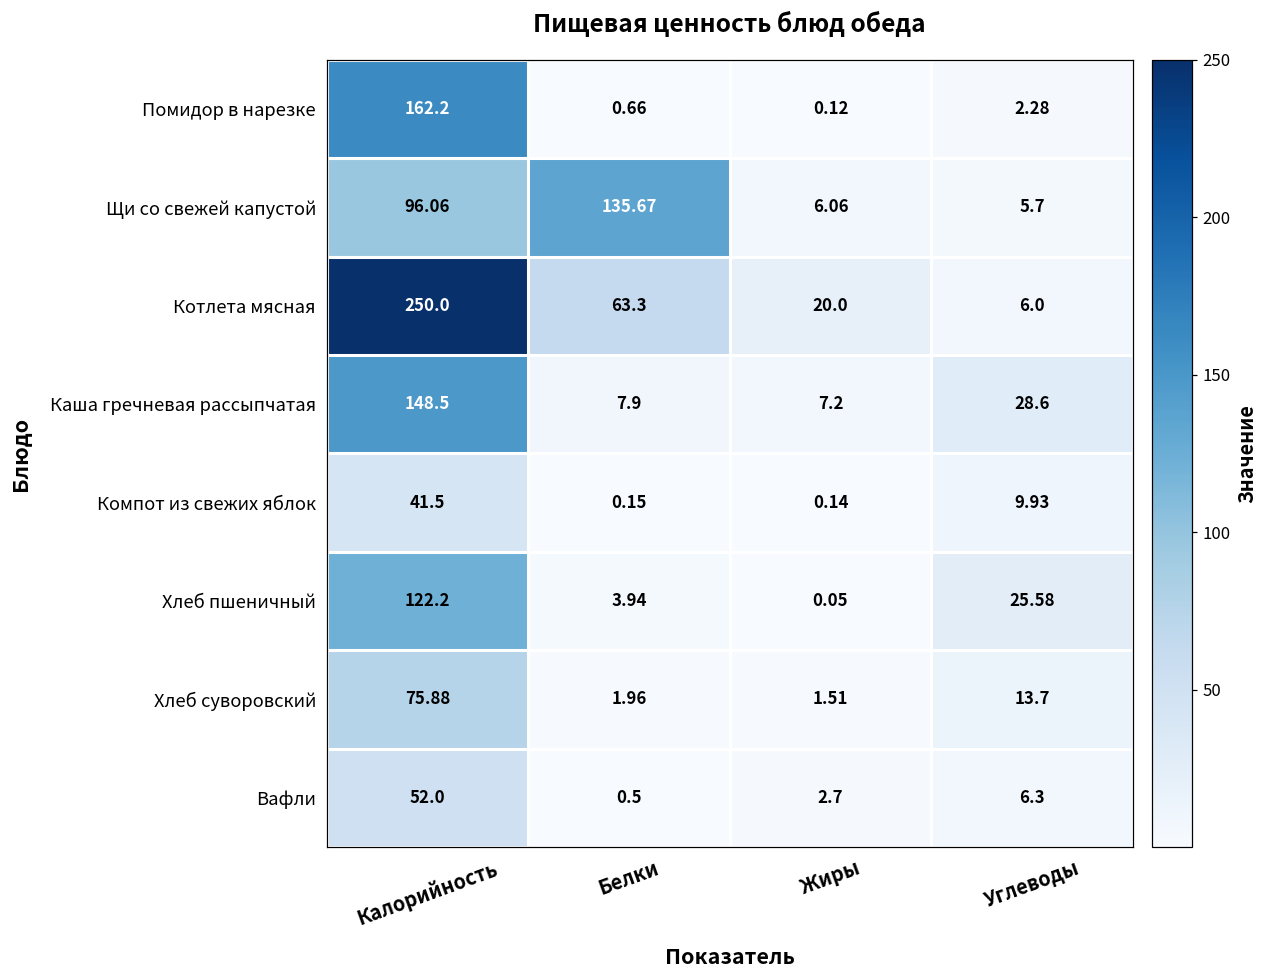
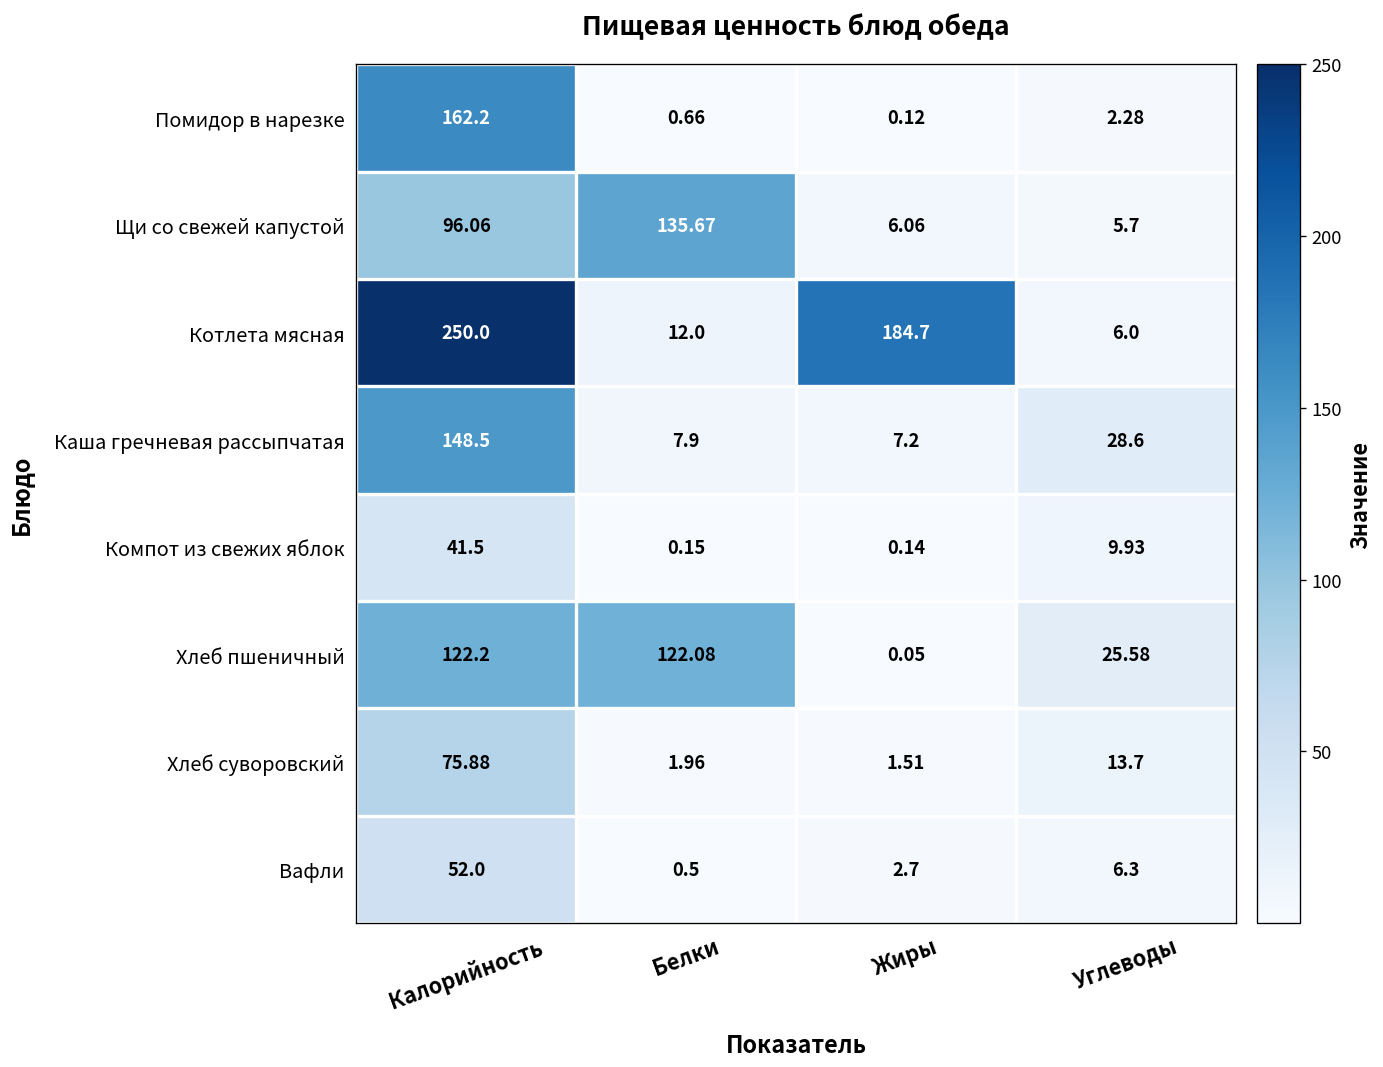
  {
    "Помидор в нарезке": {
      "Калорийность": 162.2,
      "Белки": 0.66,
      "Жиры": 0.12,
      "Углеводы": 2.28
    },
    "Щи со свежей капустой": {
      "Калорийность": 96.06,
      "Белки": 135.67,
      "Жиры": 6.06,
      "Углеводы": 5.7
    },
    "Котлета мясная": {
      "Калорийность": 250.0,
-     "Белки": 63.3,
-     "Жиры": 20.0,
+     "Белки": 12.0,
+     "Жиры": 184.7,
      "Углеводы": 6.0
    },
    "Каша гречневая рассыпчатая": {
      "Калорийность": 148.5,
      "Белки": 7.9,
      "Жиры": 7.2,
      "Углеводы": 28.6
    },
    "Компот из свежих яблок": {
      "Калорийность": 41.5,
      "Белки": 0.15,
      "Жиры": 0.14,
      "Углеводы": 9.93
    },
    "Хлеб пшеничный": {
      "Калорийность": 122.2,
-     "Белки": 3.94,
+     "Белки": 122.08,
      "Жиры": 0.05,
      "Углеводы": 25.58
    },
    "Хлеб суворовский": {
      "Калорийность": 75.88,
      "Белки": 1.96,
      "Жиры": 1.51,
      "Углеводы": 13.7
    },
    "Вафли": {
      "Калорийность": 52.0,
      "Белки": 0.5,
      "Жиры": 2.7,
      "Углеводы": 6.3
    }
  }
